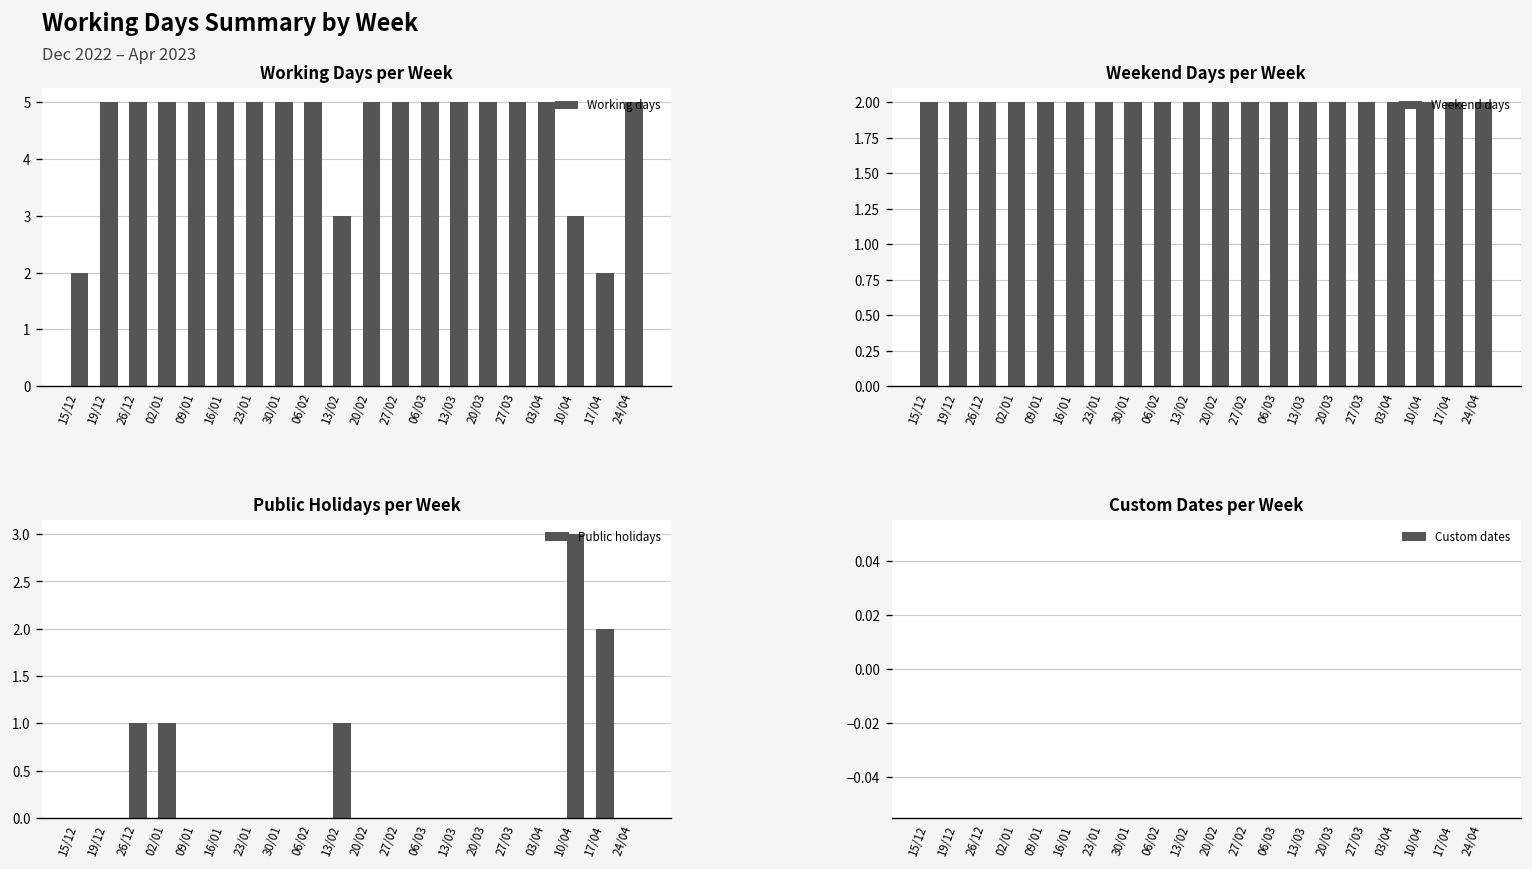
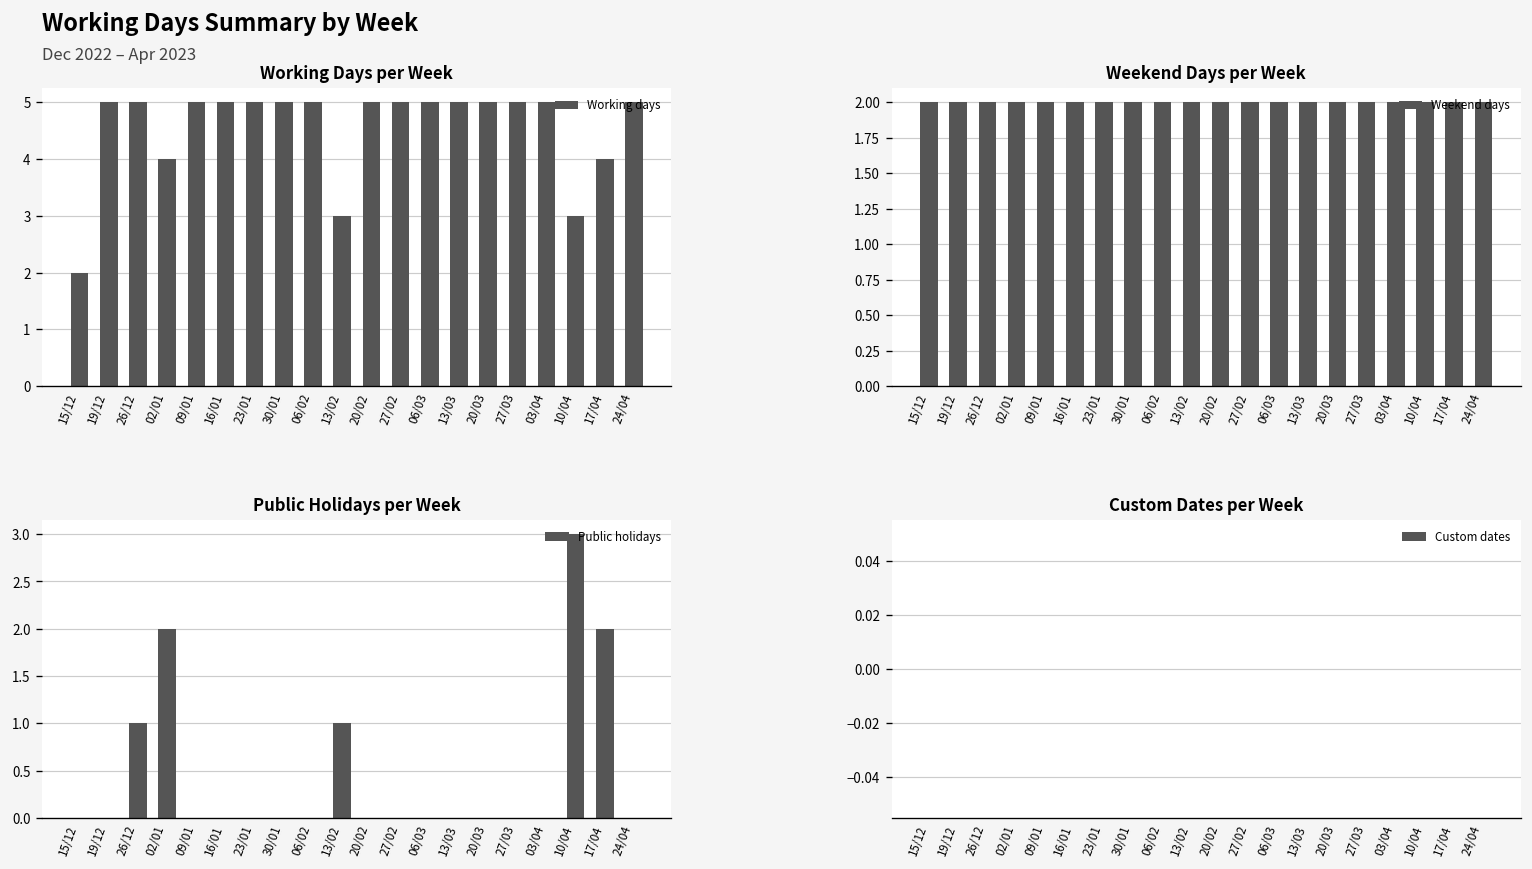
  {
    "Working Days per Week": {
      "15/12": 2,
      "19/12": 5,
      "26/12": 5,
-     "02/01": 5,
+     "02/01": 4,
      "09/01": 5,
      "16/01": 5,
      "23/01": 5,
      "30/01": 5,
      "06/02": 5,
      "13/02": 3,
      "20/02": 5,
      "27/02": 5,
      "06/03": 5,
      "13/03": 5,
      "20/03": 5,
      "27/03": 5,
      "03/04": 5,
      "10/04": 3,
-     "17/04": 2,
+     "17/04": 4,
      "24/04": 5
    },
    "Weekend Days per Week": {
      "15/12": 2.00,
      "19/12": 2.00,
      "26/12": 2.00,
      "02/01": 2.00,
      "09/01": 2.00,
      "16/01": 2.00,
      "23/01": 2.00,
      "30/01": 2.00,
      "06/02": 2.00,
      "13/02": 2.00,
      "20/02": 2.00,
      "27/02": 2.00,
      "06/03": 2.00,
      "13/03": 2.00,
      "20/03": 2.00,
      "27/03": 2.00,
      "03/04": 2.00,
      "10/04": 2.00,
      "17/04": 2.00,
      "24/04": 2.00
    },
    "Public Holidays per Week": {
      "15/12": 0,
      "19/12": 0,
      "26/12": 1,
-     "02/01": 1,
+     "02/01": 2,
      "09/01": 0,
      "16/01": 0,
      "23/01": 0,
      "30/01": 0,
      "06/02": 0,
      "13/02": 1,
      "20/02": 0,
      "27/02": 0,
      "06/03": 0,
      "13/03": 0,
      "20/03": 0,
      "27/03": 0,
      "03/04": 0,
      "10/04": 3,
      "17/04": 2,
      "24/04": 0
    },
    "Custom Dates per Week": {
      "15/12": 0.000,
      "19/12": 0.000,
      "26/12": 0.000,
      "02/01": 0.000,
      "09/01": 0.000,
      "16/01": 0.000,
      "23/01": 0.000,
      "30/01": 0.000,
      "06/02": 0.000,
      "13/02": 0.000,
      "20/02": 0.000,
      "27/02": 0.000,
      "06/03": 0.000,
      "13/03": 0.000,
      "20/03": 0.000,
      "27/03": 0.000,
      "03/04": 0.000,
      "10/04": 0.000,
      "17/04": 0.000,
      "24/04": 0.000
    }
  }
